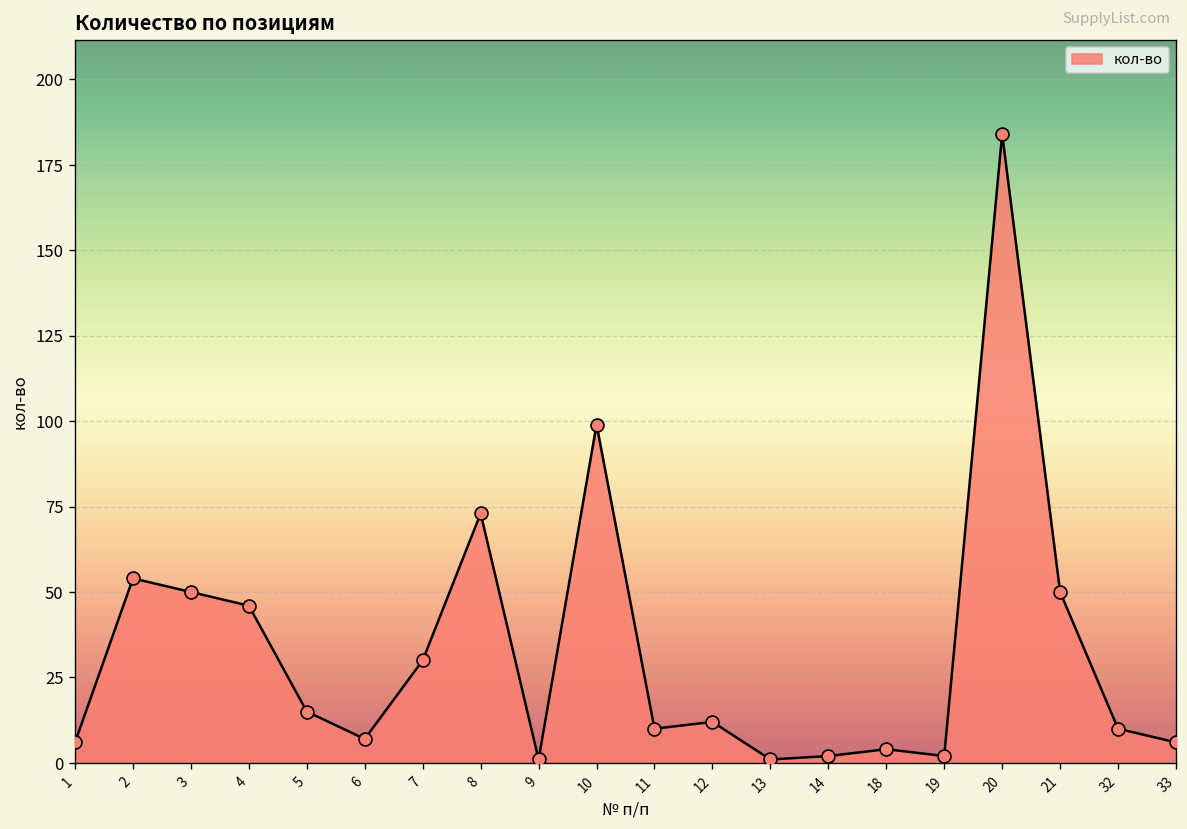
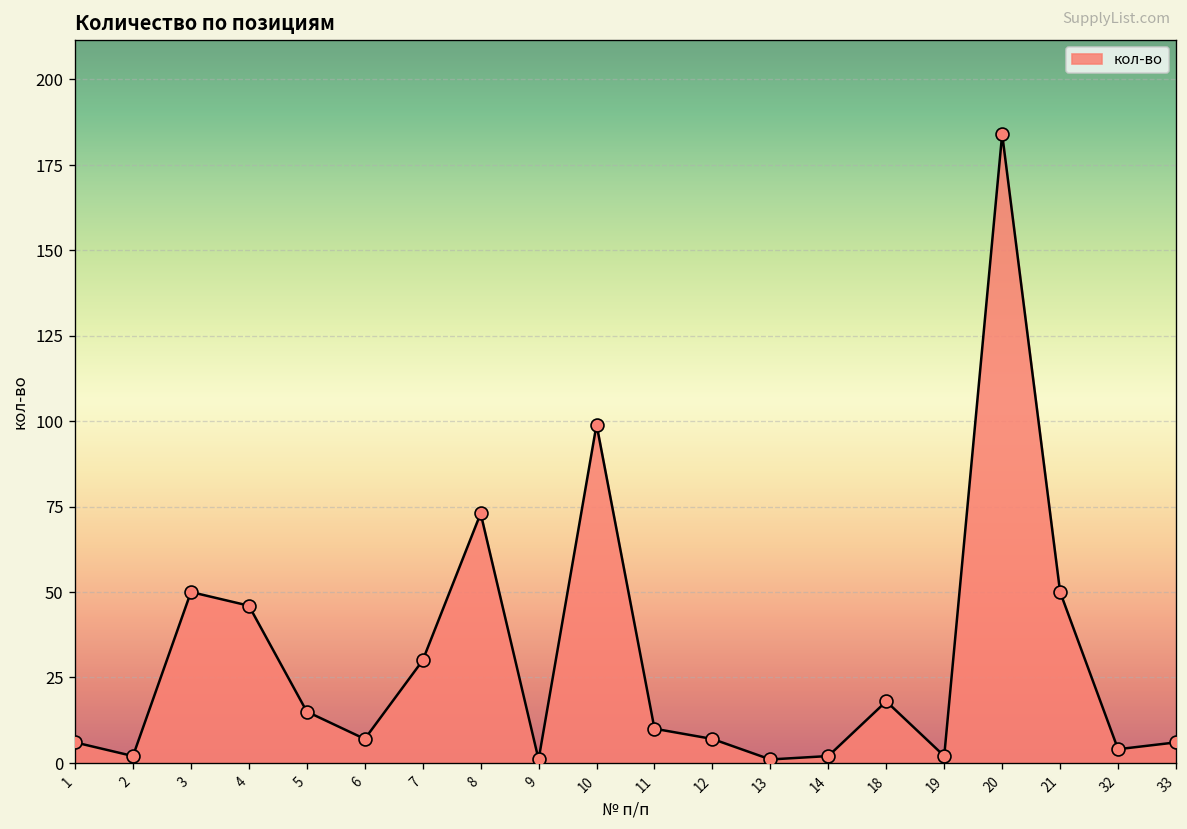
  {
    "1": 6,
-   "2": 54,
+   "2": 2,
    "3": 50,
    "4": 46,
    "5": 15,
    "6": 7,
    "7": 30,
    "8": 73,
    "9": 1,
    "10": 99,
    "11": 10,
-   "12": 12,
+   "12": 7,
    "13": 1,
    "14": 2,
-   "18": 4,
+   "18": 18,
    "19": 2,
    "20": 184,
    "21": 50,
-   "32": 10,
+   "32": 4,
    "33": 6
  }
